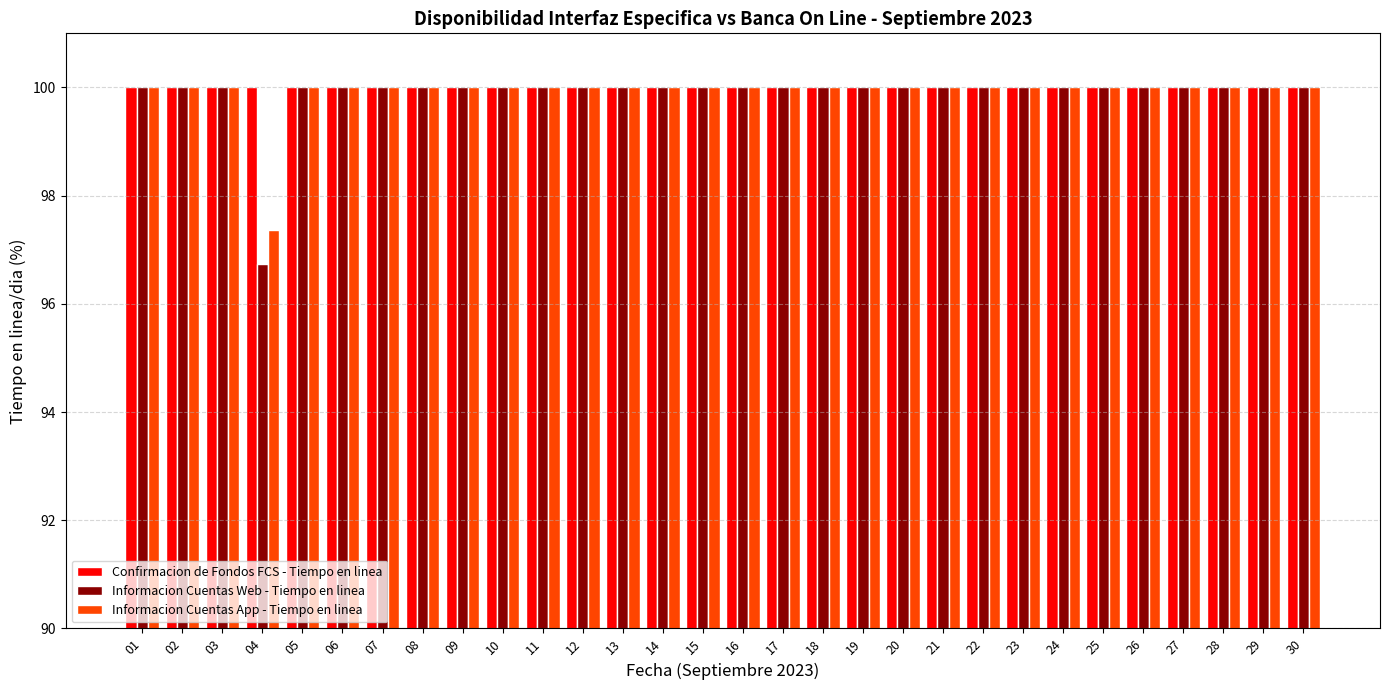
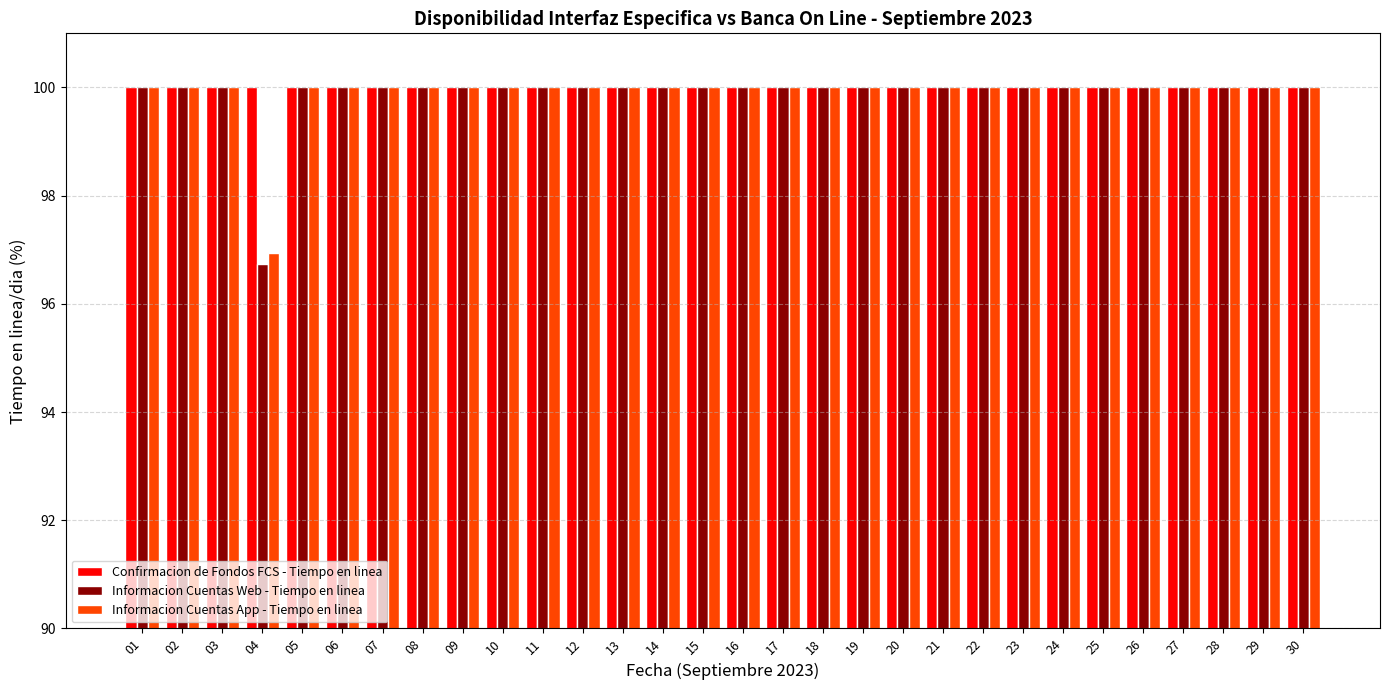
  {
    "Confirmacion de Fondos FCS - Tiempo en linea": {
      "01": 100.0,
      "02": 100.0,
      "03": 100.0,
      "04": 100.0,
      "05": 100.0,
      "06": 100.0,
      "07": 100.0,
      "08": 100.0,
      "09": 100.0,
      "10": 100.0,
      "11": 100.0,
      "12": 100.0,
      "13": 100.0,
      "14": 100.0,
      "15": 100.0,
      "16": 100.0,
      "17": 100.0,
      "18": 100.0,
      "19": 100.0,
      "20": 100.0,
      "21": 100.0,
      "22": 100.0,
      "23": 100.0,
      "24": 100.0,
      "25": 100.0,
      "26": 100.0,
      "27": 100.0,
      "28": 100.0,
      "29": 100.0,
      "30": 100.0
    },
    "Informacion Cuentas Web - Tiempo en linea": {
      "01": 100.0,
      "02": 100.0,
      "03": 100.0,
      "04": 96.7,
      "05": 100.0,
      "06": 100.0,
      "07": 100.0,
      "08": 100.0,
      "09": 100.0,
      "10": 100.0,
      "11": 100.0,
      "12": 100.0,
      "13": 100.0,
      "14": 100.0,
      "15": 100.0,
      "16": 100.0,
      "17": 100.0,
      "18": 100.0,
      "19": 100.0,
      "20": 100.0,
      "21": 100.0,
      "22": 100.0,
      "23": 100.0,
      "24": 100.0,
      "25": 100.0,
      "26": 100.0,
      "27": 100.0,
      "28": 100.0,
      "29": 100.0,
      "30": 100.0
    },
    "Informacion Cuentas App - Tiempo en linea": {
      "01": 100.0,
      "02": 100.0,
      "03": 100.0,
-     "04": 97.4,
+     "04": 96.9,
      "05": 100.0,
      "06": 100.0,
      "07": 100.0,
      "08": 100.0,
      "09": 100.0,
      "10": 100.0,
      "11": 100.0,
      "12": 100.0,
      "13": 100.0,
      "14": 100.0,
      "15": 100.0,
      "16": 100.0,
      "17": 100.0,
      "18": 100.0,
      "19": 100.0,
      "20": 100.0,
      "21": 100.0,
      "22": 100.0,
      "23": 100.0,
      "24": 100.0,
      "25": 100.0,
      "26": 100.0,
      "27": 100.0,
      "28": 100.0,
      "29": 100.0,
      "30": 100.0
    }
  }
